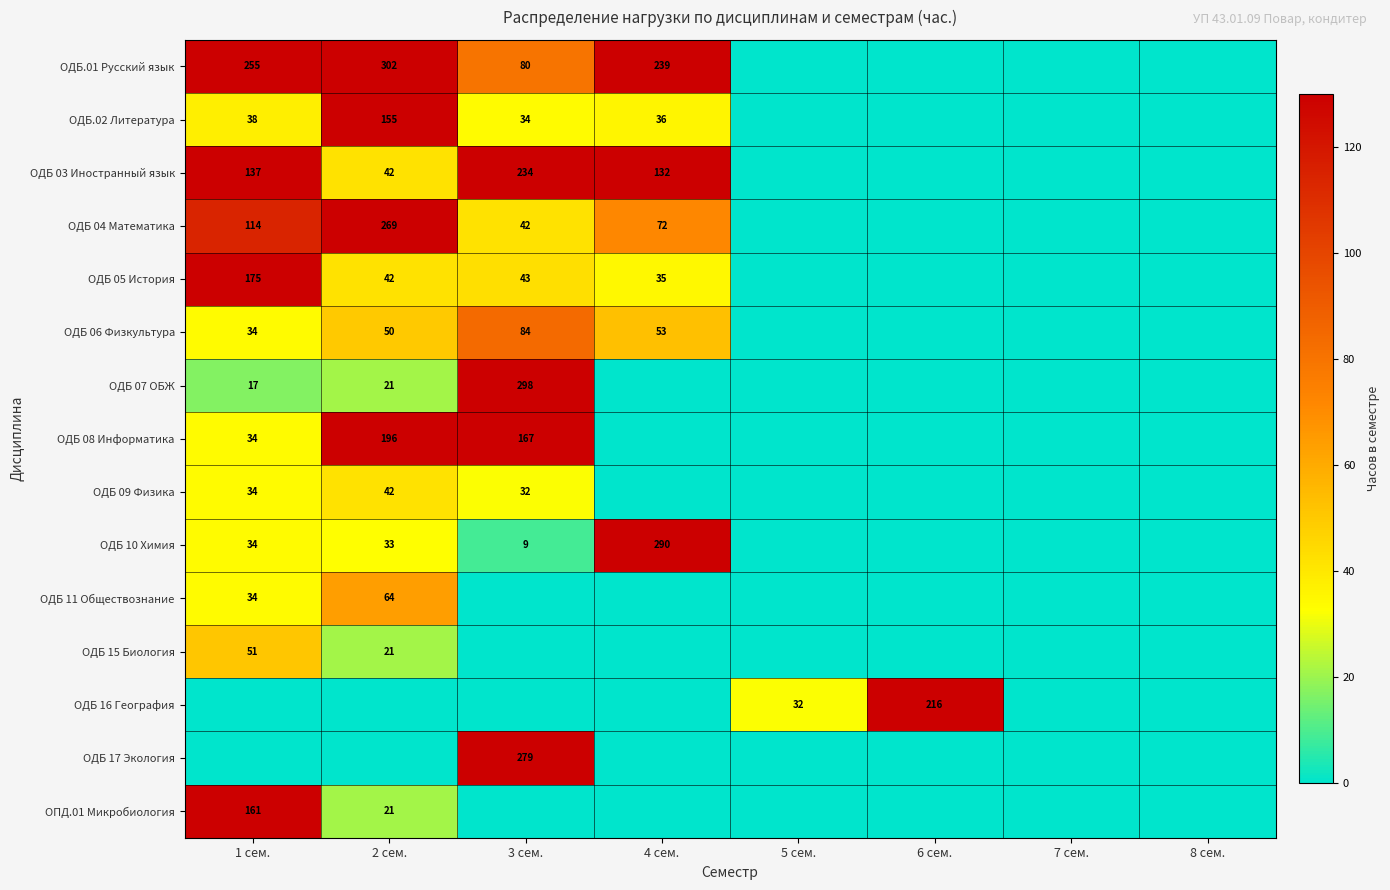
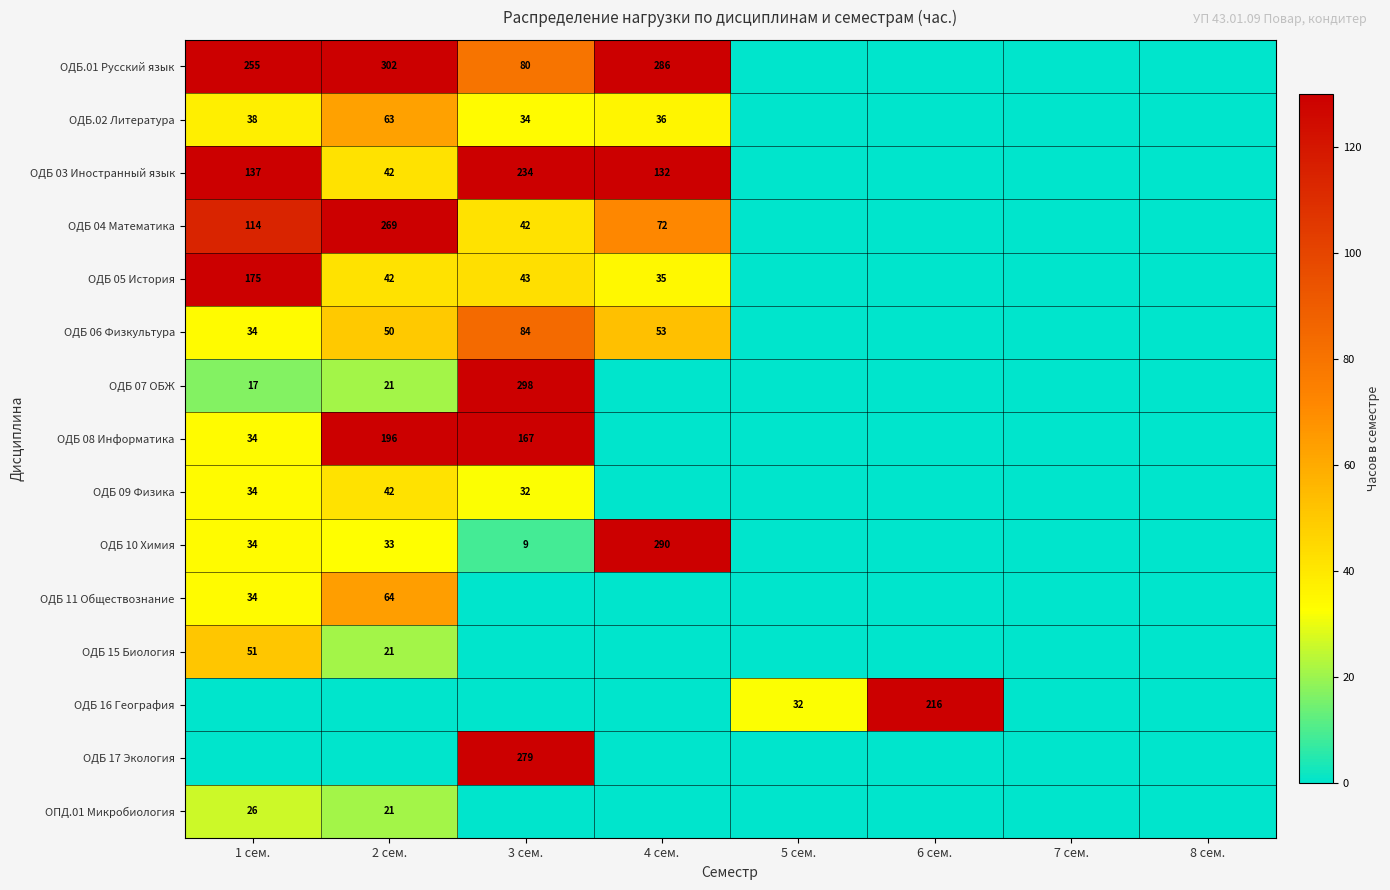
  {
    "ОДБ.01 Русский язык": {
      "1 сем.": 255,
      "2 сем.": 302,
      "3 сем.": 80,
-     "4 сем.": 239
+     "4 сем.": 286
    },
    "ОДБ.02 Литература": {
      "1 сем.": 38,
-     "2 сем.": 155,
+     "2 сем.": 63,
      "3 сем.": 34,
      "4 сем.": 36
    },
    "ОДБ 03 Иностранный язык": {
      "1 сем.": 137,
      "2 сем.": 42,
      "3 сем.": 234,
      "4 сем.": 132
    },
    "ОДБ 04 Математика": {
      "1 сем.": 114,
      "2 сем.": 269,
      "3 сем.": 42,
      "4 сем.": 72
    },
    "ОДБ 05 История": {
      "1 сем.": 175,
      "2 сем.": 42,
      "3 сем.": 43,
      "4 сем.": 35
    },
    "ОДБ 06 Физкультура": {
      "1 сем.": 34,
      "2 сем.": 50,
      "3 сем.": 84,
      "4 сем.": 53
    },
    "ОДБ 07 ОБЖ": {
      "1 сем.": 17,
      "2 сем.": 21,
      "3 сем.": 298
    },
    "ОДБ 08 Информатика": {
      "1 сем.": 34,
      "2 сем.": 196,
      "3 сем.": 167
    },
    "ОДБ 09 Физика": {
      "1 сем.": 34,
      "2 сем.": 42,
      "3 сем.": 32
    },
    "ОДБ 10 Химия": {
      "1 сем.": 34,
      "2 сем.": 33,
      "3 сем.": 9,
      "4 сем.": 290
    },
    "ОДБ 11 Обществознание": {
      "1 сем.": 34,
      "2 сем.": 64
    },
    "ОДБ 15 Биология": {
      "1 сем.": 51,
      "2 сем.": 21
    },
    "ОДБ 16 География": {
      "5 сем.": 32,
      "6 сем.": 216
    },
    "ОДБ 17 Экология": {
      "3 сем.": 279
    },
    "ОПД.01 Микробиология": {
-     "1 сем.": 161,
+     "1 сем.": 26,
      "2 сем.": 21
    }
  }
